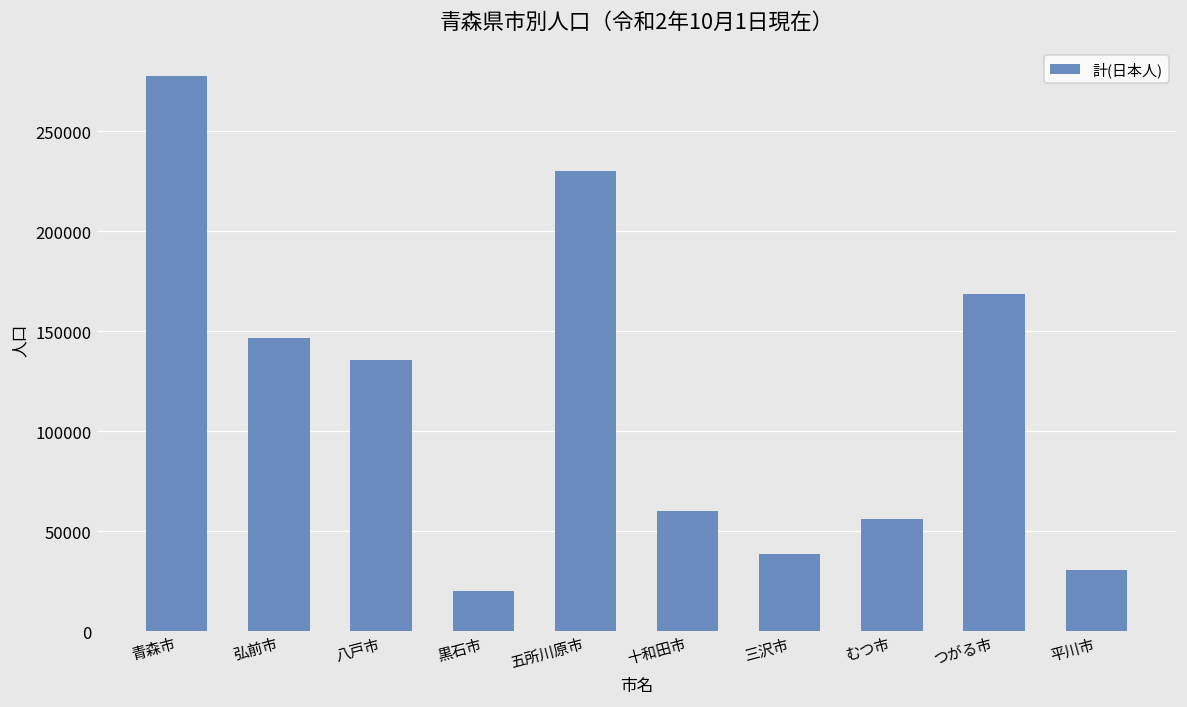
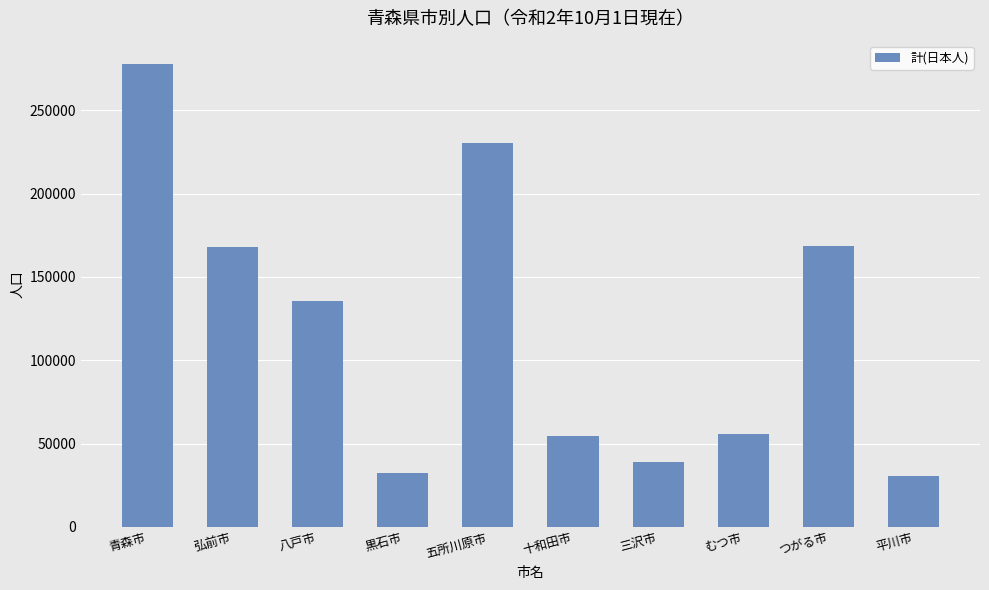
  {
    "青森市": 278000,
-   "弘前市": 146000,
+   "弘前市": 168000,
    "八戸市": 136000,
-   "黒石市": 20000,
+   "黒石市": 33000,
    "五所川原市": 230000,
-   "十和田市": 60000,
+   "十和田市": 55000,
    "三沢市": 39000,
    "むつ市": 56000,
    "つがる市": 168000,
    "平川市": 31000
  }
